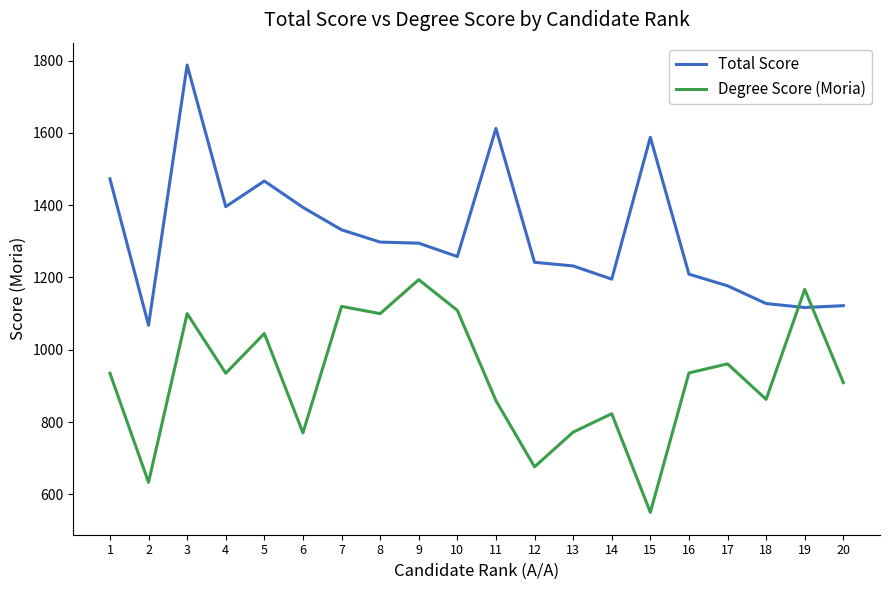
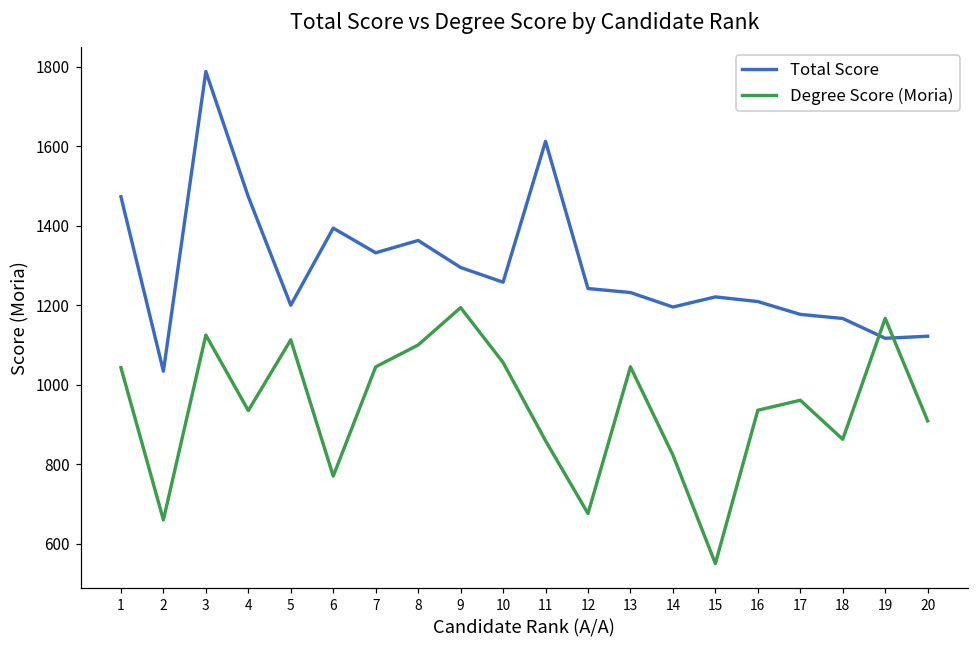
  {
    "Total Score": {
      "1": 1470,
-     "2": 1070,
+     "2": 1030,
      "3": 1790,
-     "4": 1400,
-     "5": 1470,
+     "4": 1470,
+     "5": 1200,
      "6": 1390,
      "7": 1330,
-     "8": 1300,
+     "8": 1360,
      "9": 1300,
      "10": 1260,
      "11": 1610,
      "12": 1240,
      "13": 1230,
      "14": 1200,
-     "15": 1590,
+     "15": 1220,
      "16": 1210,
      "17": 1180,
-     "18": 1130,
+     "18": 1170,
      "19": 1120,
      "20": 1120
    },
    "Degree Score (Moria)": {
-     "1": 940,
-     "2": 630,
-     "3": 1100,
+     "1": 1040,
+     "2": 660,
+     "3": 1130,
      "4": 940,
-     "5": 1050,
+     "5": 1110,
      "6": 770,
-     "7": 1120,
+     "7": 1050,
      "8": 1100,
      "9": 1190,
-     "10": 1110,
+     "10": 1060,
      "11": 860,
      "12": 680,
-     "13": 770,
+     "13": 1050,
      "14": 820,
      "15": 550,
      "16": 940,
      "17": 960,
      "18": 860,
      "19": 1170,
      "20": 910
    }
  }
